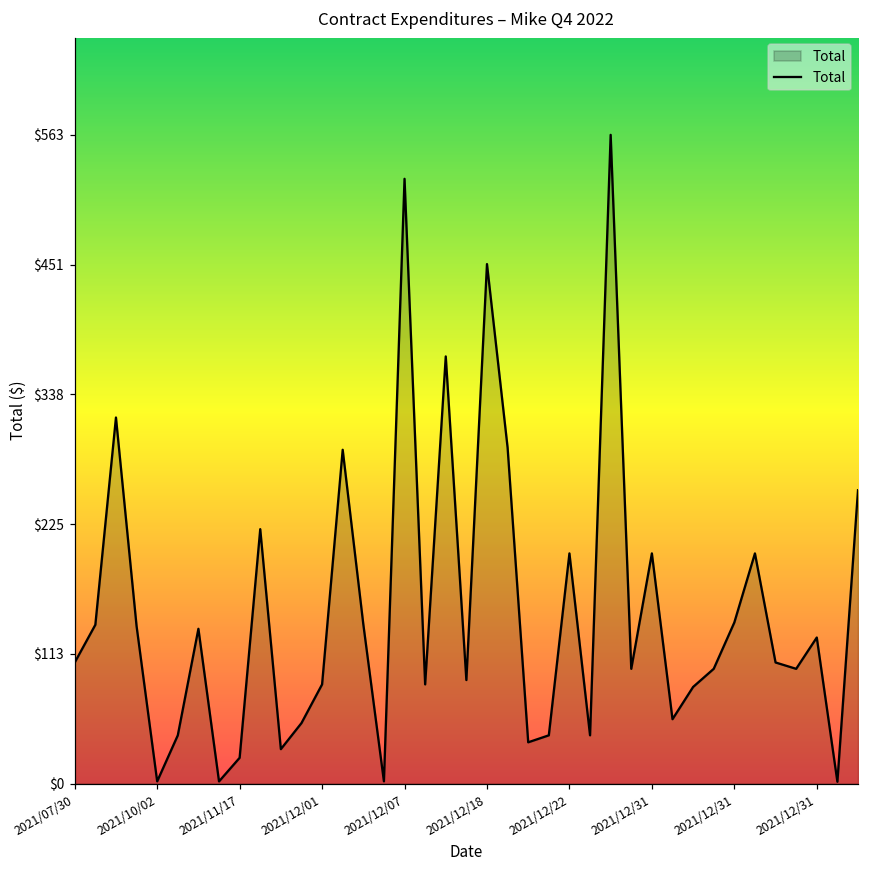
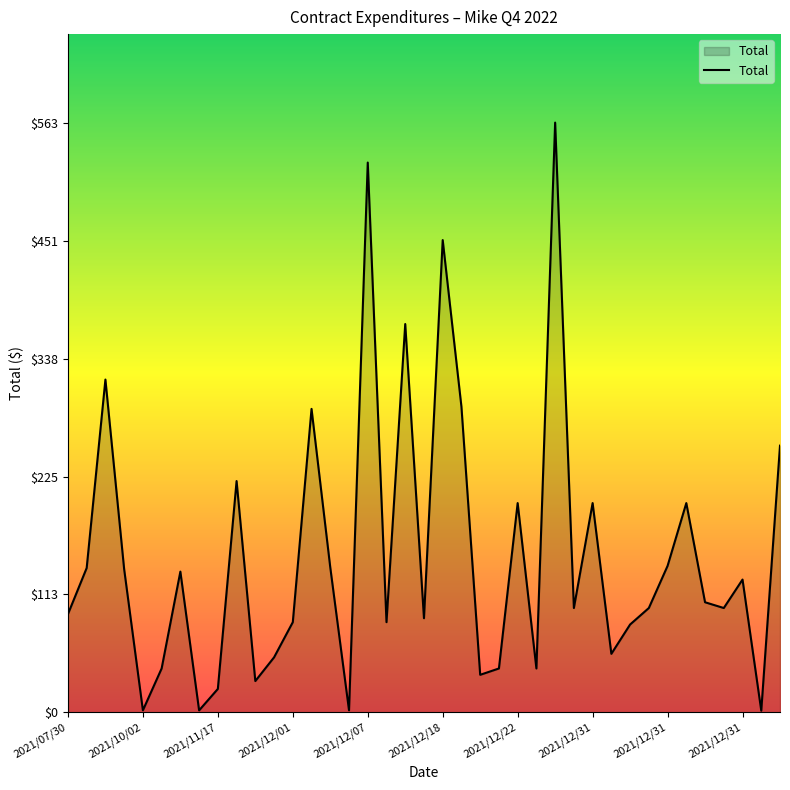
  {
-   "2021/07/30": "$105",
+   "2021/07/30": "$94",
    "2021/12/07": "$525",
    "2021/12/18": "$451"
  }
